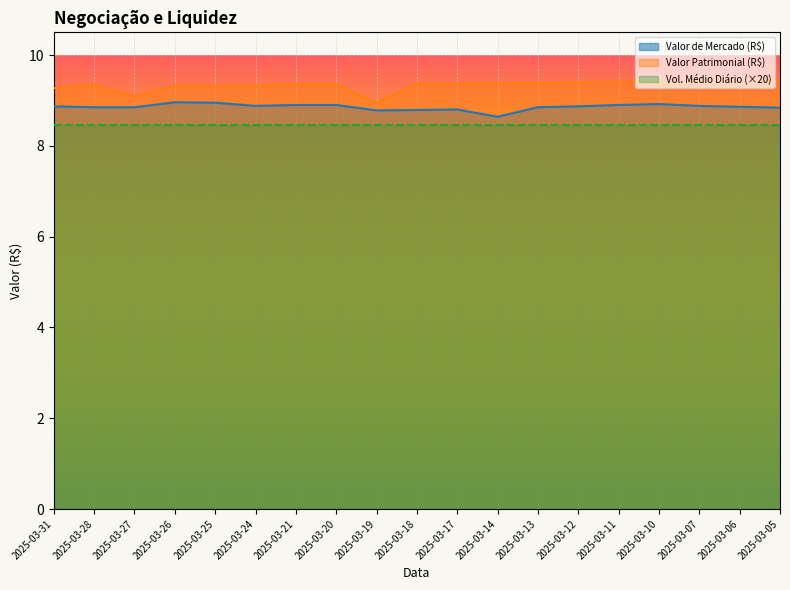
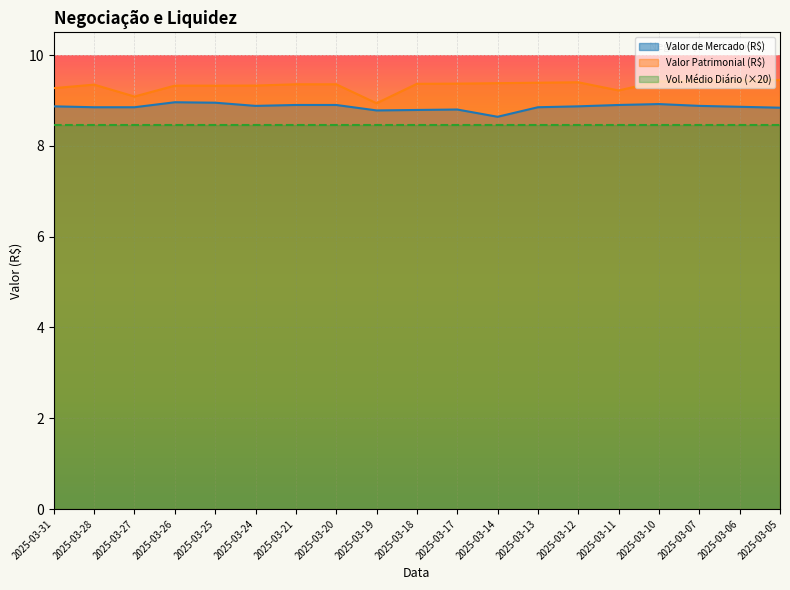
  {
    "Valor de Mercado (R$)": {
      "2025-03-31": 8.9,
      "2025-03-28": 8.9,
      "2025-03-27": 8.9,
      "2025-03-26": 9.0,
      "2025-03-25": 9.0,
      "2025-03-24": 8.9,
      "2025-03-21": 8.9,
      "2025-03-20": 8.9,
      "2025-03-19": 8.8,
      "2025-03-18": 8.8,
      "2025-03-17": 8.8,
      "2025-03-14": 8.6,
      "2025-03-13": 8.9,
      "2025-03-12": 8.9,
      "2025-03-11": 8.9,
      "2025-03-10": 8.9,
      "2025-03-07": 8.9,
      "2025-03-06": 8.9,
      "2025-03-05": 8.8
    },
    "Valor Patrimonial (R$)": {
      "2025-03-31": 9.3,
      "2025-03-28": 9.3,
      "2025-03-27": 9.1,
      "2025-03-26": 9.3,
      "2025-03-25": 9.3,
      "2025-03-24": 9.3,
      "2025-03-21": 9.4,
      "2025-03-20": 9.4,
      "2025-03-19": 8.9,
      "2025-03-18": 9.4,
      "2025-03-17": 9.4,
      "2025-03-14": 9.4,
      "2025-03-13": 9.4,
      "2025-03-12": 9.4,
-     "2025-03-11": 9.4,
+     "2025-03-11": 9.2,
      "2025-03-05": 9.5
    },
    "Vol. Médio Diário (×20)": {
      "2025-03-31": 8.5,
      "2025-03-28": 8.5,
      "2025-03-27": 8.5,
      "2025-03-26": 8.5,
      "2025-03-25": 8.5,
      "2025-03-24": 8.5,
      "2025-03-21": 8.5,
      "2025-03-20": 8.5,
      "2025-03-19": 8.5,
      "2025-03-18": 8.5,
      "2025-03-17": 8.5,
      "2025-03-14": 8.5,
      "2025-03-13": 8.5,
      "2025-03-12": 8.5,
      "2025-03-11": 8.5,
      "2025-03-10": 8.5,
      "2025-03-07": 8.5,
      "2025-03-06": 8.5,
      "2025-03-05": 8.5
    }
  }
